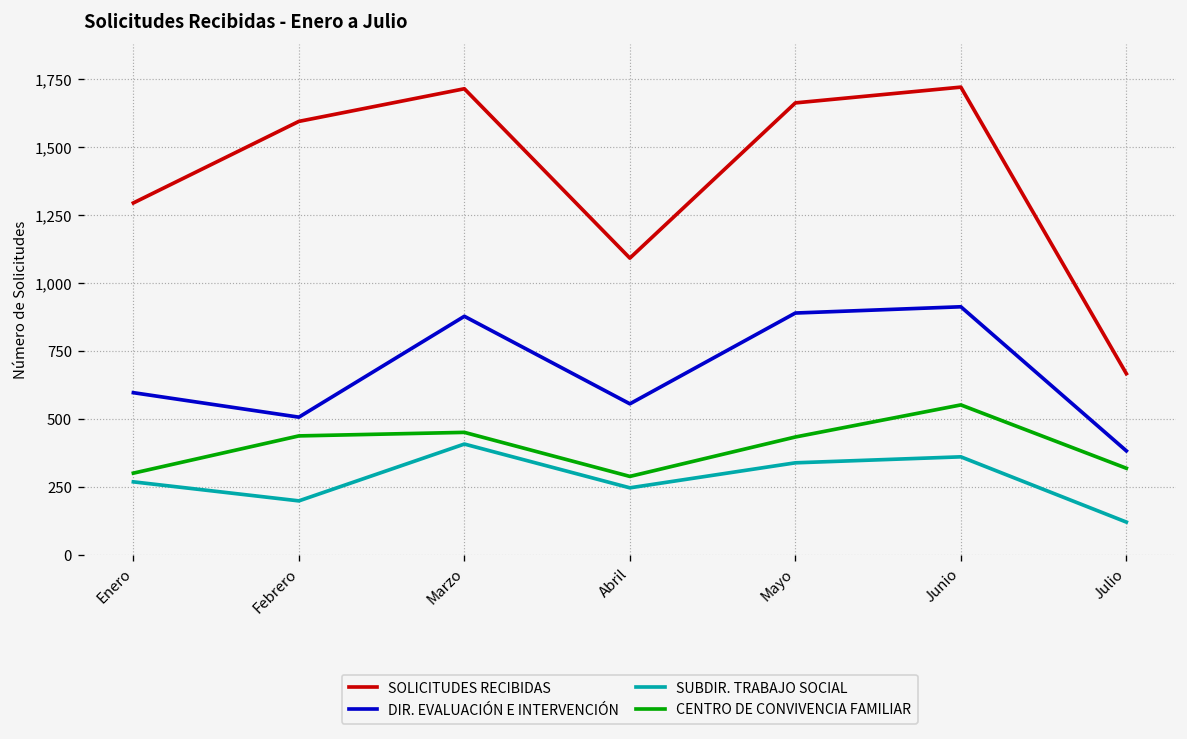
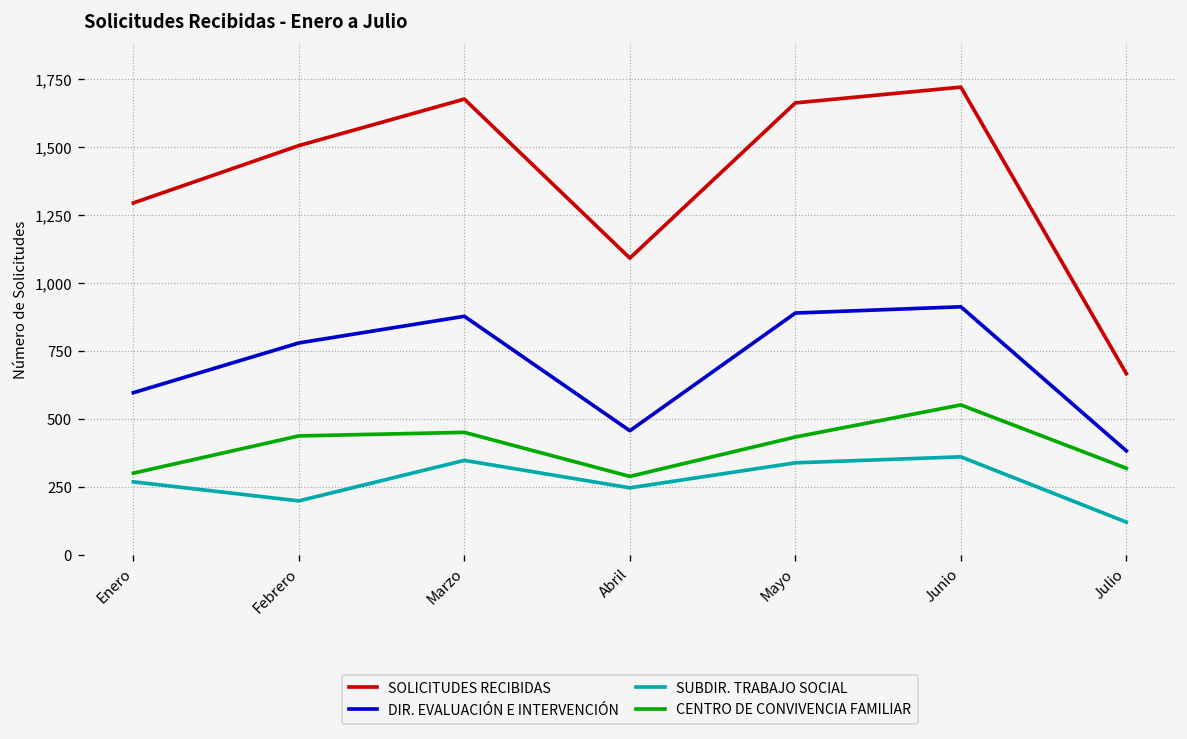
  {
    "SOLICITUDES RECIBIDAS": {
      "Enero": "1,300",
-     "Febrero": "1,600",
-     "Marzo": "1,720",
+     "Febrero": "1,510",
+     "Marzo": "1,680",
      "Abril": "1,090",
      "Mayo": "1,660",
      "Junio": "1,720",
      "Julio": "670"
    },
    "DIR. EVALUACIÓN E INTERVENCIÓN": {
      "Enero": "600",
-     "Febrero": "510",
+     "Febrero": "780",
      "Marzo": "880",
-     "Abril": "560",
+     "Abril": "460",
      "Mayo": "890",
      "Junio": "910",
      "Julio": "380"
    },
    "SUBDIR. TRABAJO SOCIAL": {
      "Enero": "270",
      "Febrero": "200",
-     "Marzo": "410",
+     "Marzo": "350",
      "Abril": "250",
      "Mayo": "340",
      "Junio": "360",
      "Julio": "120"
    },
    "CENTRO DE CONVIVENCIA FAMILIAR": {
      "Enero": "300",
      "Febrero": "440",
      "Marzo": "450",
      "Abril": "290",
      "Mayo": "430",
      "Junio": "550",
      "Julio": "320"
    }
  }
